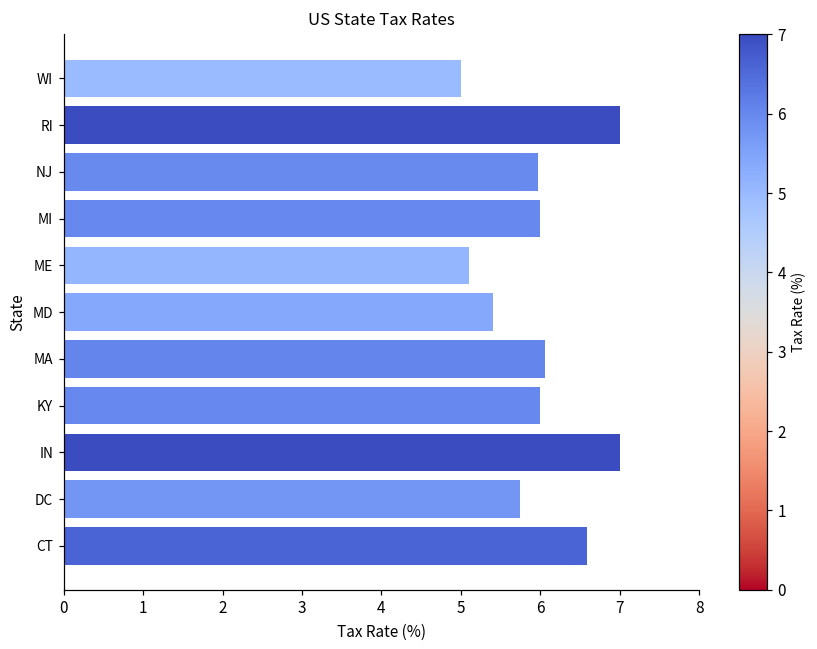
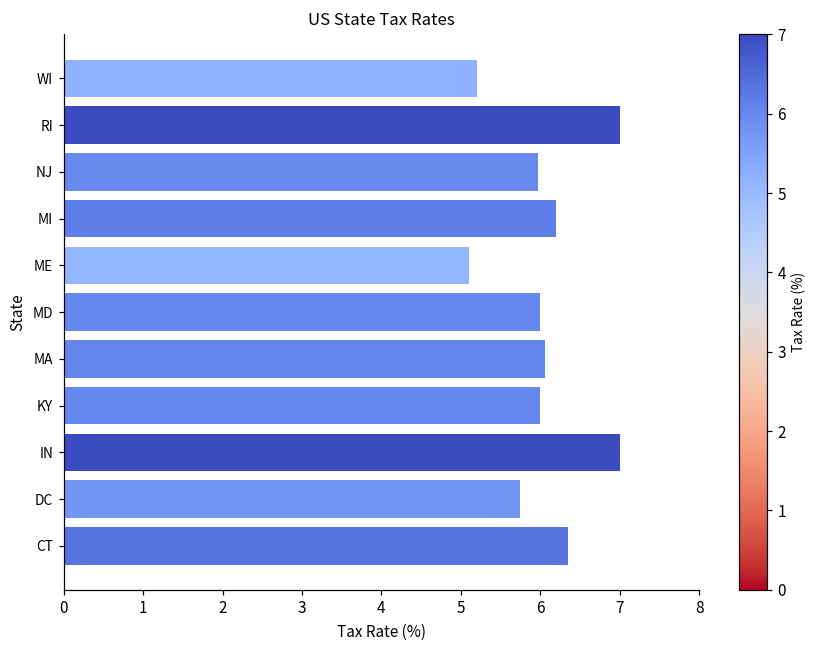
  {
-   "WI": 5.0,
+   "WI": 5.2,
    "RI": 7.0,
    "NJ": 6.0,
-   "MI": 6.0,
+   "MI": 6.2,
    "ME": 5.1,
-   "MD": 5.4,
+   "MD": 6.0,
    "MA": 6.1,
    "KY": 6.0,
    "IN": 7.0,
    "DC": 5.8,
-   "CT": 6.6
+   "CT": 6.4
  }
